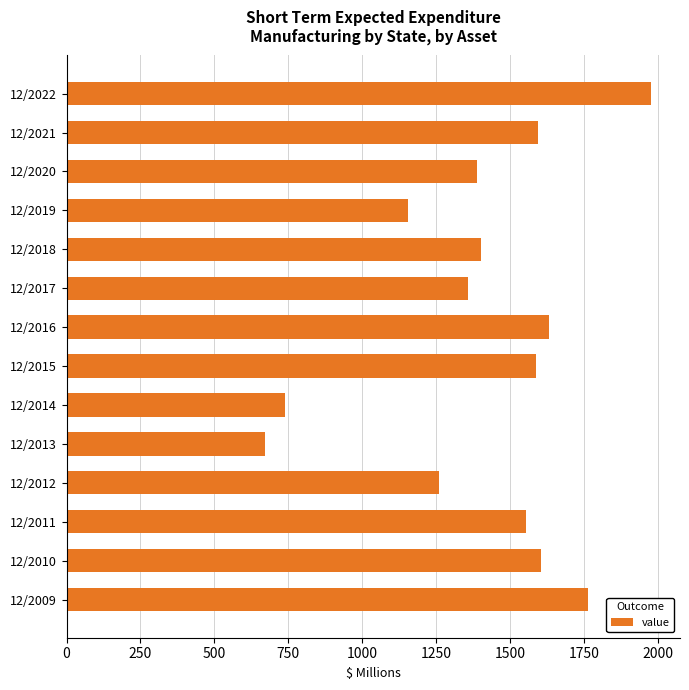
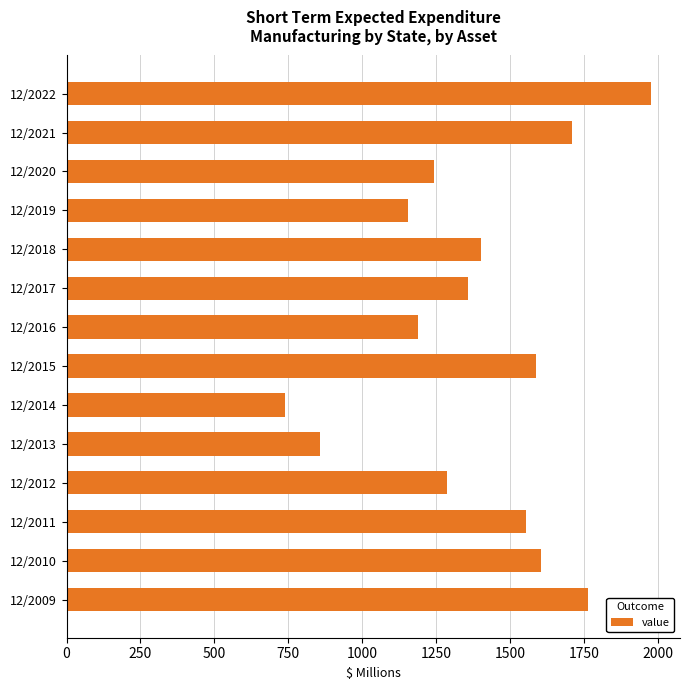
  {
    "12/2022": 1980,
-   "12/2021": 1590,
-   "12/2020": 1390,
+   "12/2021": 1710,
+   "12/2020": 1240,
    "12/2019": 1160,
    "12/2018": 1400,
    "12/2017": 1360,
-   "12/2016": 1630,
+   "12/2016": 1190,
    "12/2015": 1590,
    "12/2014": 740,
-   "12/2013": 670,
-   "12/2012": 1260,
+   "12/2013": 860,
+   "12/2012": 1290,
    "12/2011": 1560,
    "12/2010": 1600,
    "12/2009": 1770
  }
